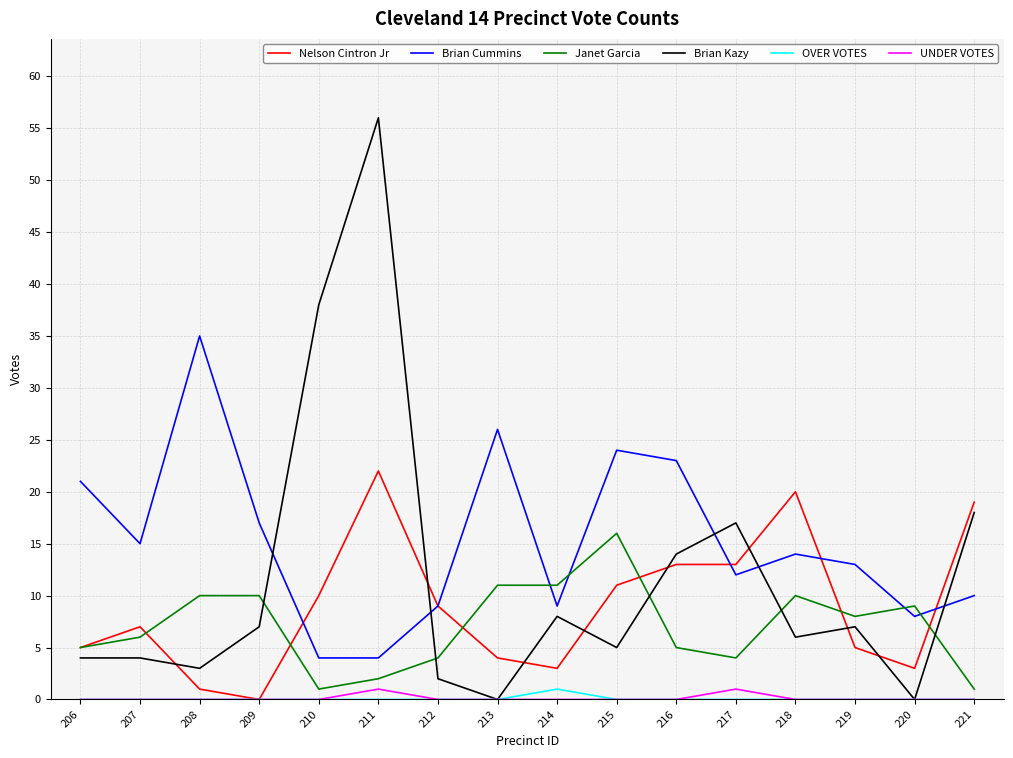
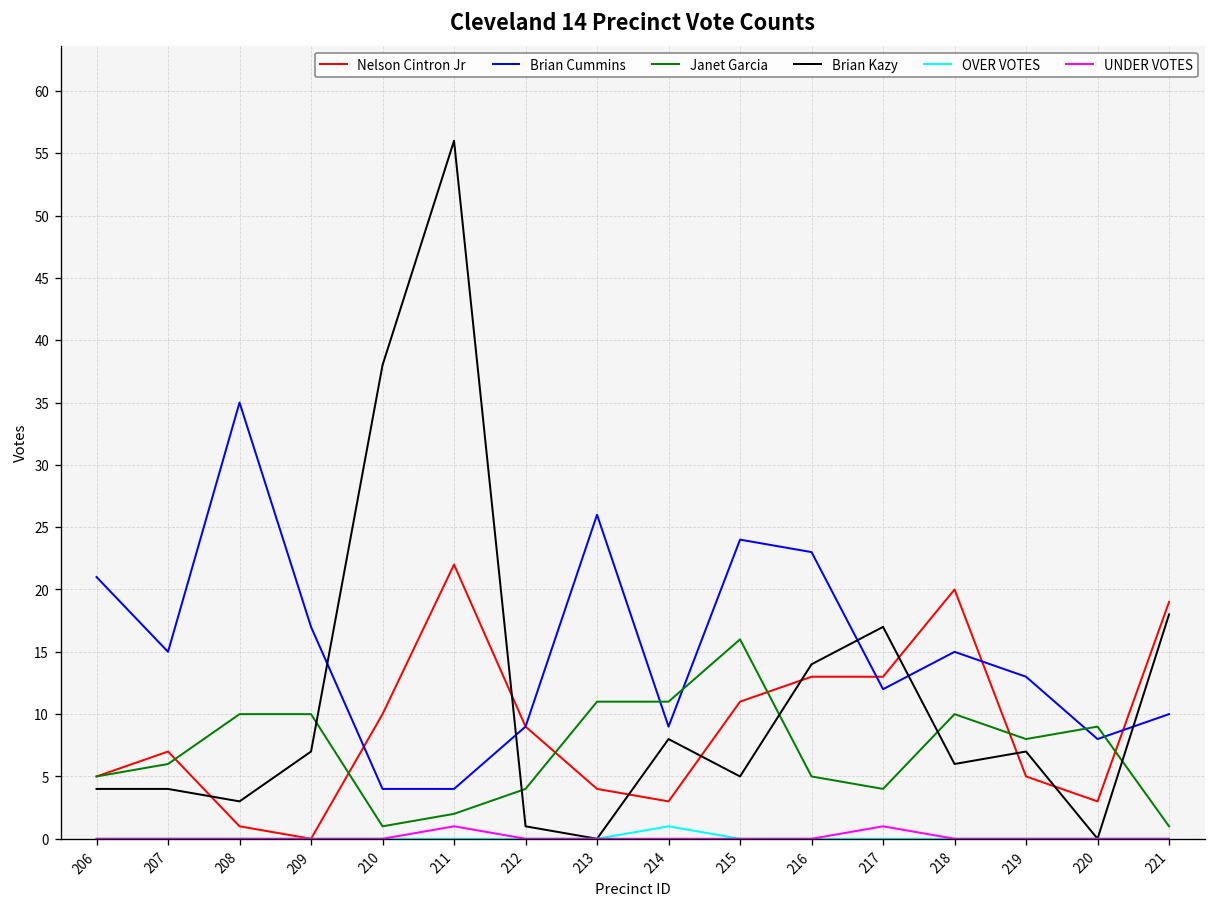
  {
    "Nelson Cintron Jr": {
      "207": 7,
      "208": 1,
      "210": 10,
      "211": 22,
      "213": 4,
      "214": 3,
      "215": 11,
      "216": 13,
      "217": 13,
      "218": 20,
      "219": 5,
      "220": 3,
      "221": 19
    },
    "Brian Cummins": {
      "206": 21,
      "207": 15,
      "208": 35,
      "209": 17,
      "210": 4,
      "211": 4,
      "213": 26,
      "214": 9,
      "215": 24,
      "216": 23,
      "217": 12,
-     "218": 14,
+     "218": 15,
      "219": 13,
      "220": 8,
      "221": 10
    },
    "Janet Garcia": {
      "207": 6,
      "208": 10,
      "209": 10,
      "210": 1,
      "211": 2,
      "212": 4,
      "213": 11,
      "214": 11,
      "215": 16,
      "216": 5,
      "217": 4,
      "218": 10,
      "219": 8,
      "220": 9,
      "221": 1
    },
    "Brian Kazy": {
      "206": 4,
      "207": 4,
      "208": 3,
      "209": 7,
      "210": 38,
      "211": 56,
-     "212": 2,
+     "212": 1,
      "214": 8,
      "215": 5,
      "216": 14,
      "217": 17,
      "218": 6,
      "219": 7,
      "221": 18
    },
    "OVER VOTES": {
      "211": 0,
      "214": 1,
      "217": 0
    },
    "UNDER VOTES": {
      "211": 1,
      "214": 0,
      "217": 1
    }
  }
